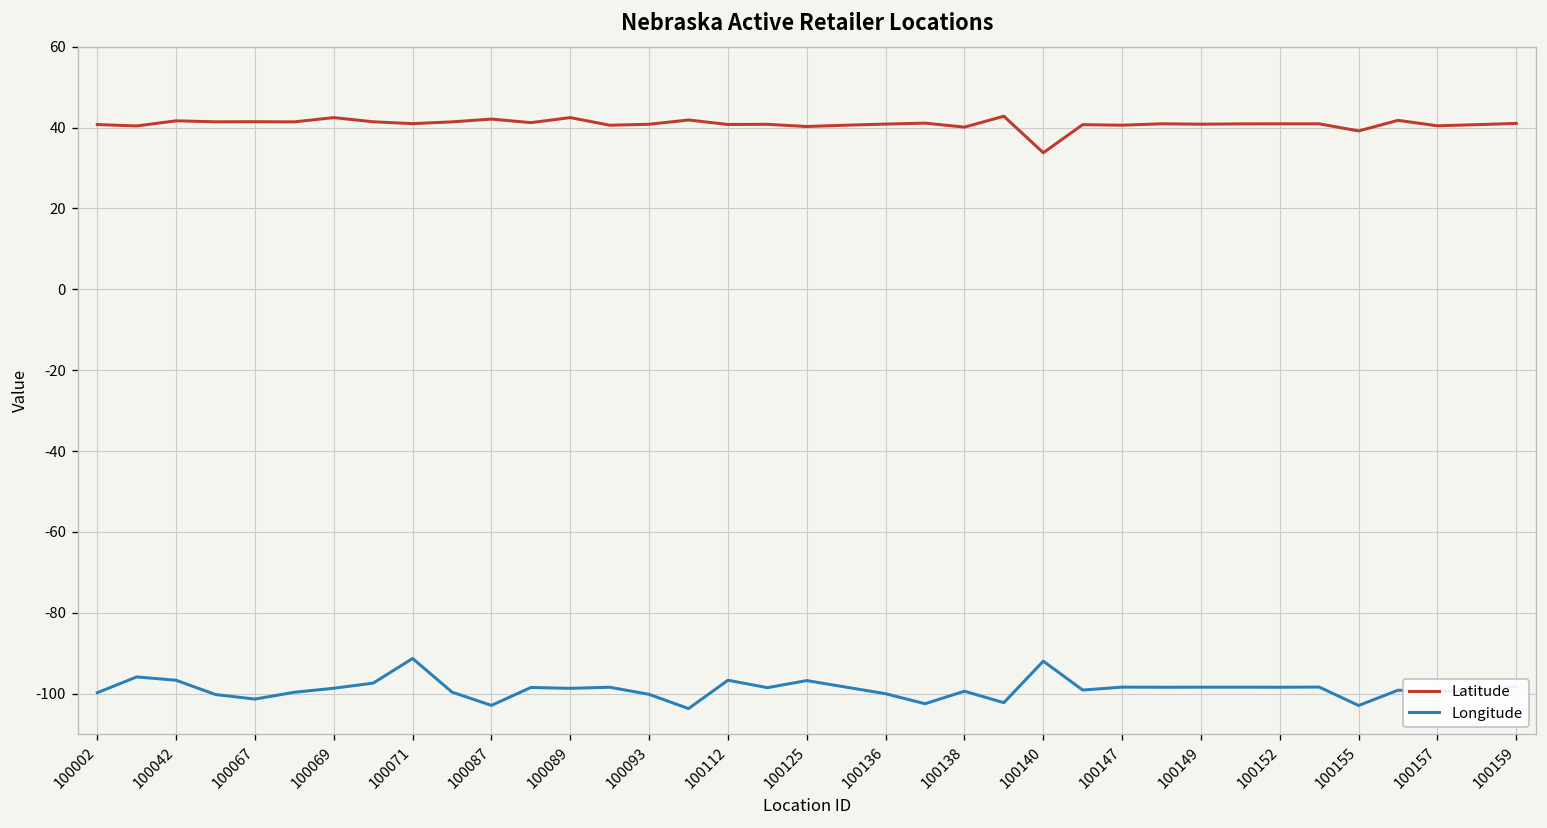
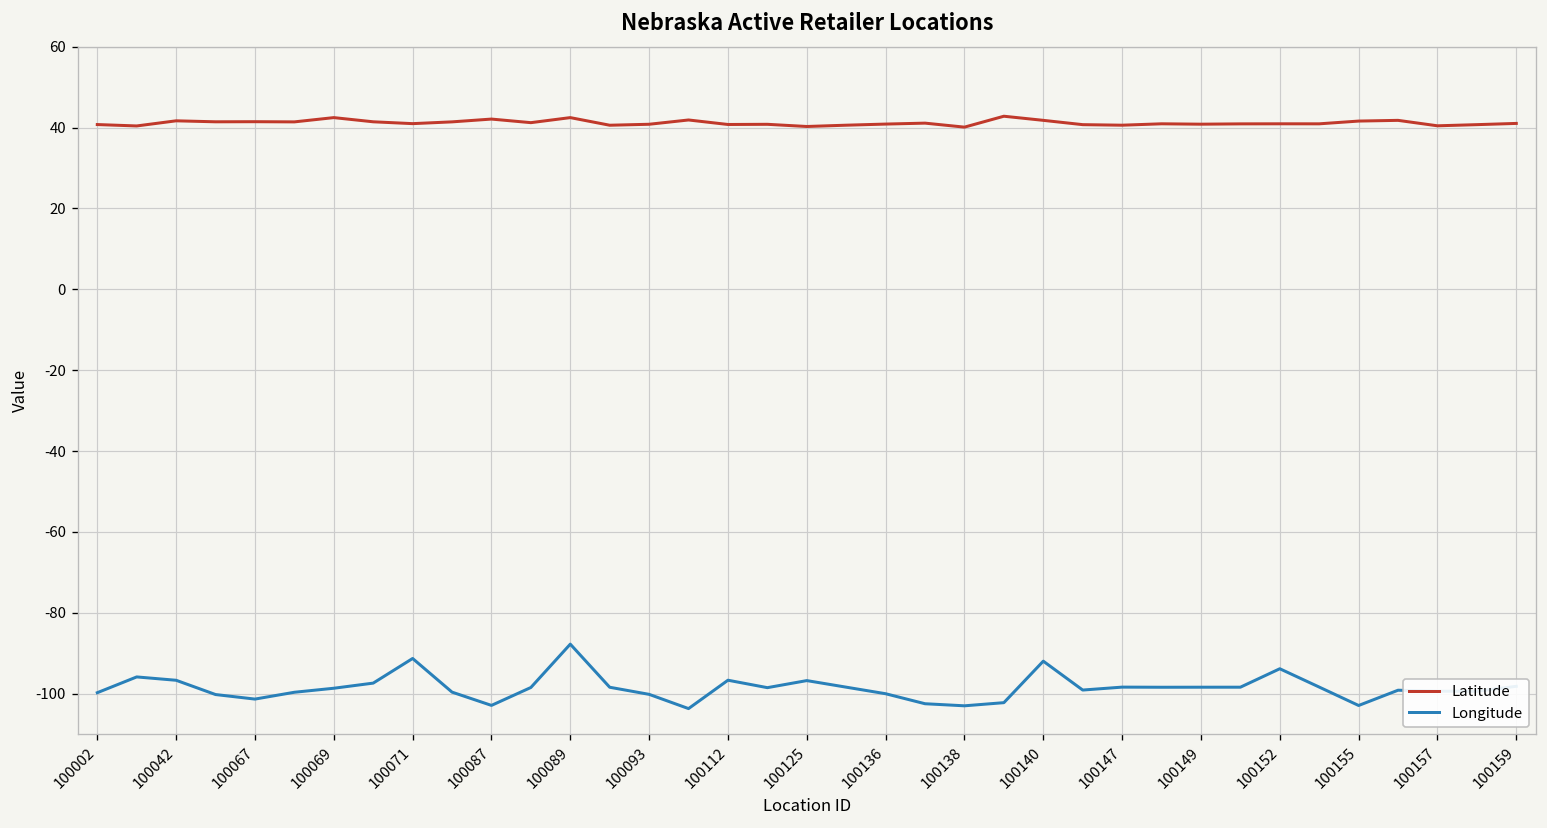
  {
    "Latitude": {
      "100002": 41,
      "100042": 42,
      "100067": 41,
      "100069": 42,
      "100071": 41,
      "100087": 42,
      "100089": 42,
      "100093": 41,
      "100112": 41,
      "100125": 40,
      "100136": 41,
      "100138": 40,
-     "100140": 34,
+     "100140": 42,
      "100147": 41,
      "100149": 41,
      "100152": 41,
-     "100155": 39,
+     "100155": 42,
      "100157": 40,
      "100159": 41
    },
    "Longitude": {
      "100002": -100,
      "100042": -97,
      "100067": -101,
      "100069": -99,
      "100071": -91,
      "100087": -103,
-     "100089": -99,
+     "100089": -88,
      "100093": -100,
      "100112": -97,
      "100125": -97,
      "100136": -100,
-     "100138": -99,
+     "100138": -103,
      "100140": -92,
      "100147": -98,
      "100149": -98,
-     "100152": -98,
+     "100152": -94,
      "100155": -103
    }
  }
